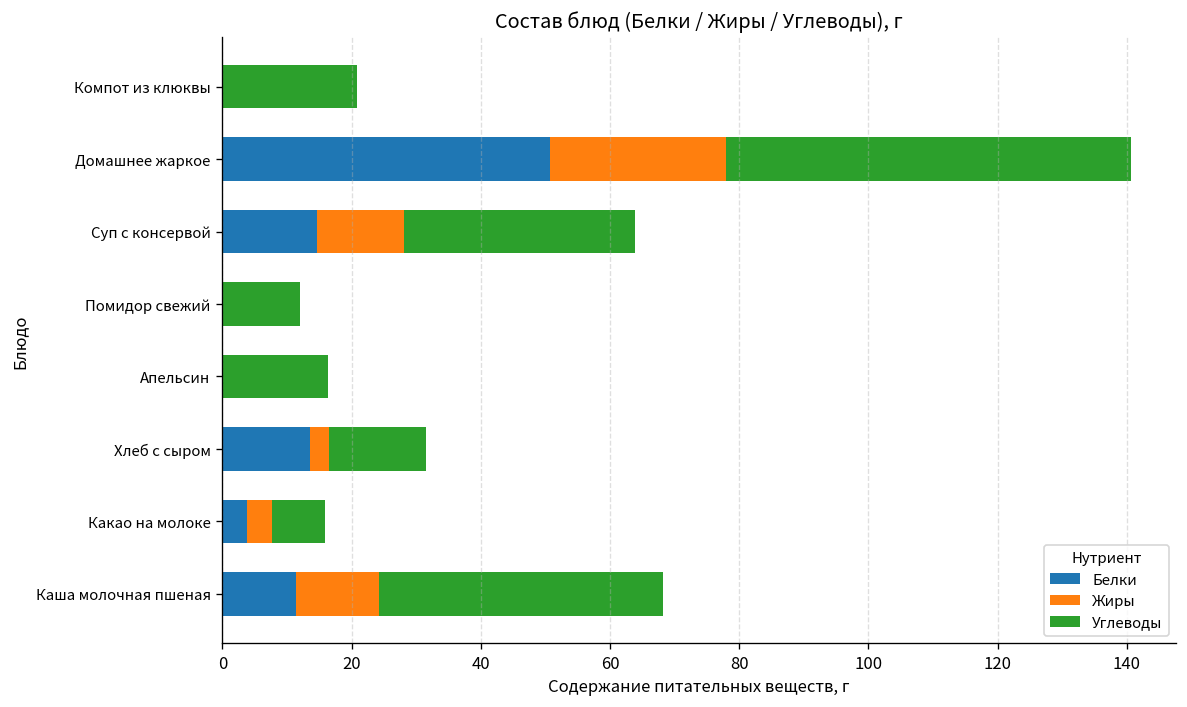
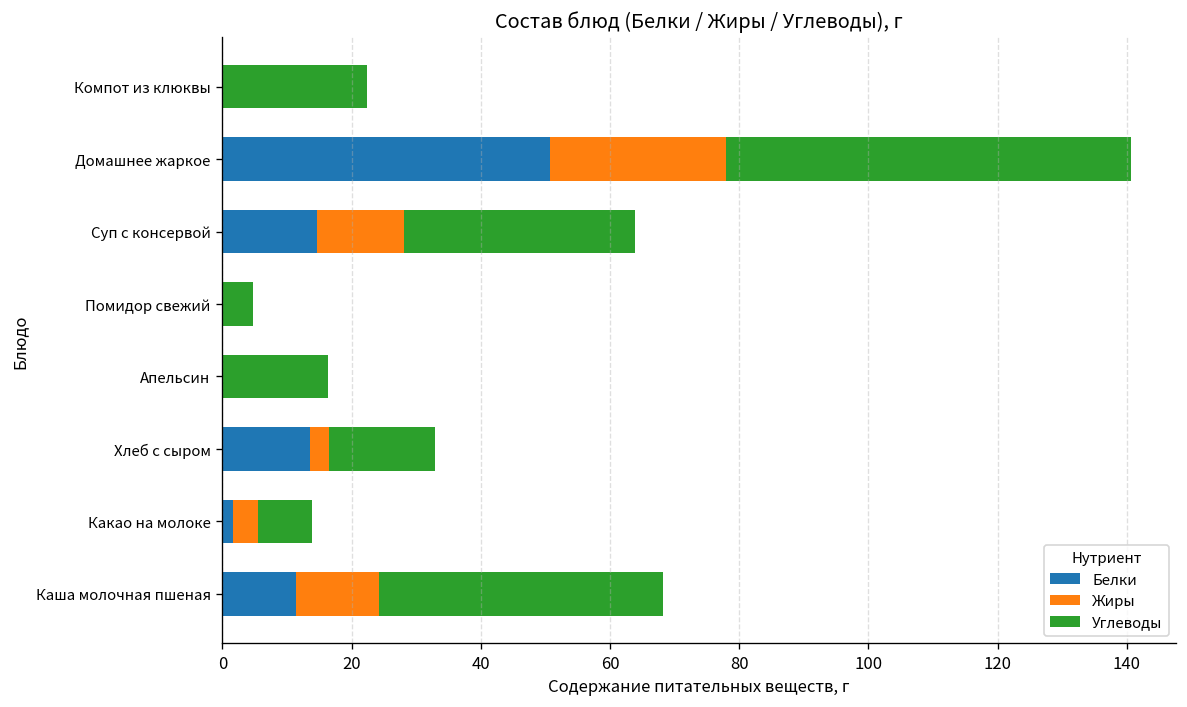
  {
    "Белки": {
      "Домашнее жаркое": 51,
      "Суп с консервой": 15,
      "Хлеб с сыром": 14,
-     "Какао на молоке": 4,
+     "Какао на молоке": 2,
      "Каша молочная пшеная": 11
    },
    "Жиры": {
      "Компот из клюквы": 0,
      "Домашнее жаркое": 27,
      "Суп с консервой": 13,
      "Помидор свежий": 0,
      "Апельсин": 0,
      "Хлеб с сыром": 3,
      "Какао на молоке": 4,
      "Каша молочная пшеная": 13
    },
    "Углеводы": {
-     "Компот из клюквы": 21,
+     "Компот из клюквы": 22,
      "Домашнее жаркое": 63,
      "Суп с консервой": 36,
-     "Помидор свежий": 12,
+     "Помидор свежий": 5,
      "Апельсин": 16,
-     "Хлеб с сыром": 15,
+     "Хлеб с сыром": 16,
      "Какао на молоке": 8,
      "Каша молочная пшеная": 44
    }
  }
